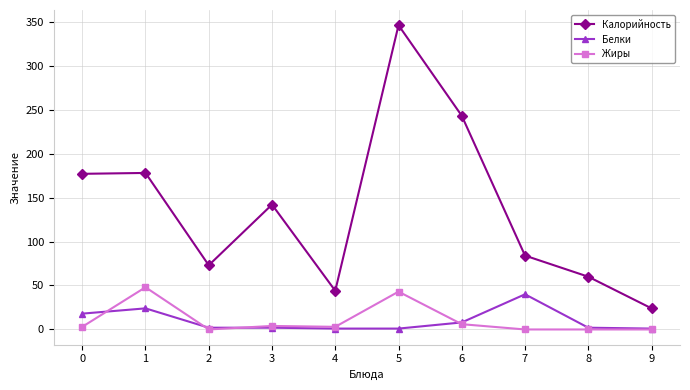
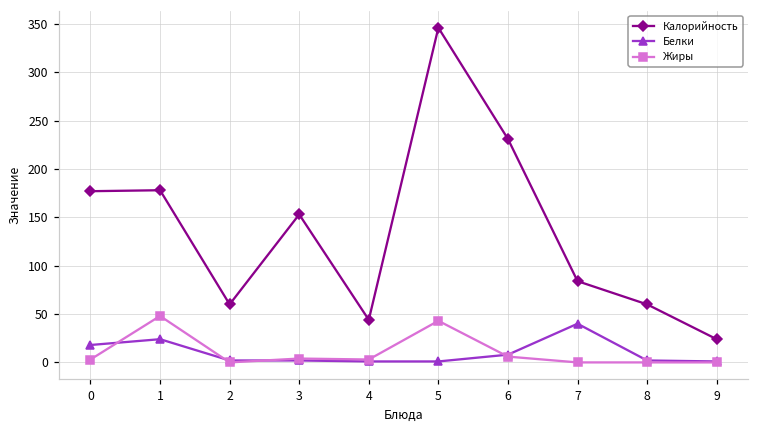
  {
    "Калорийность": {
      "0": 180,
      "1": 180,
-     "2": 70,
-     "3": 140,
+     "2": 60,
+     "3": 150,
      "4": 40,
      "5": 350,
-     "6": 240,
+     "6": 230,
      "7": 80,
      "8": 60,
      "9": 20
    },
    "Белки": {
      "0": 20,
      "1": 20,
      "5": 0,
      "7": 40
    },
    "Жиры": {
      "0": 0,
      "1": 50,
      "5": 40,
      "7": 0
    }
  }
